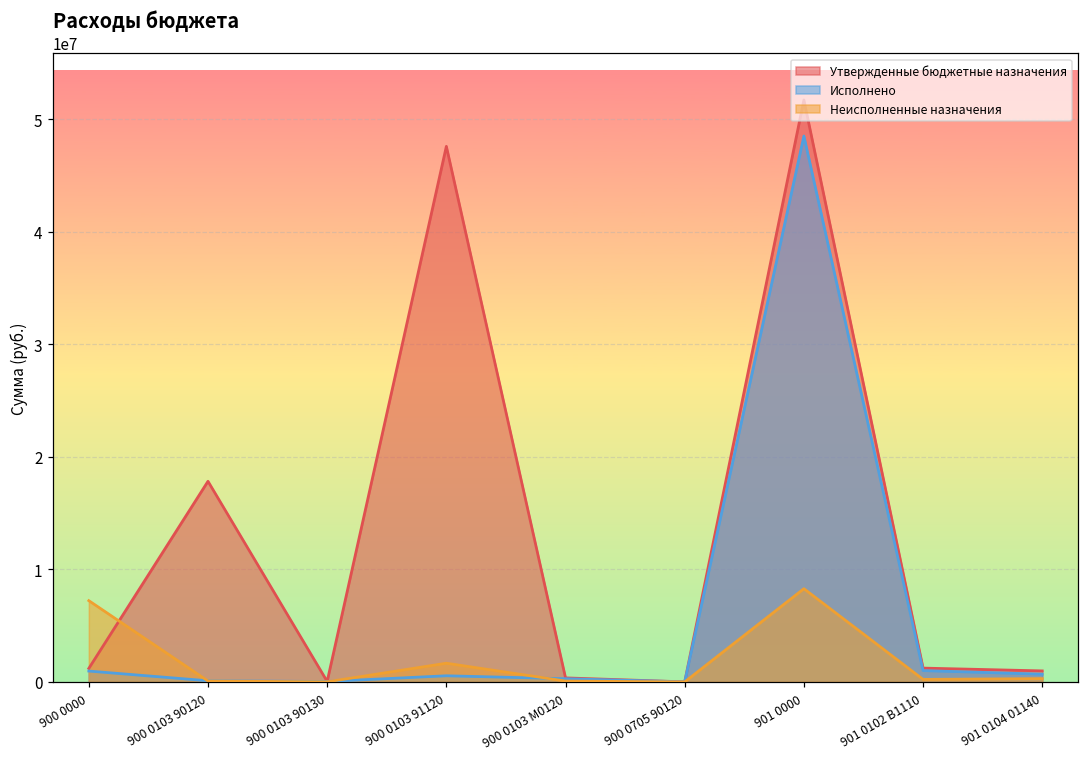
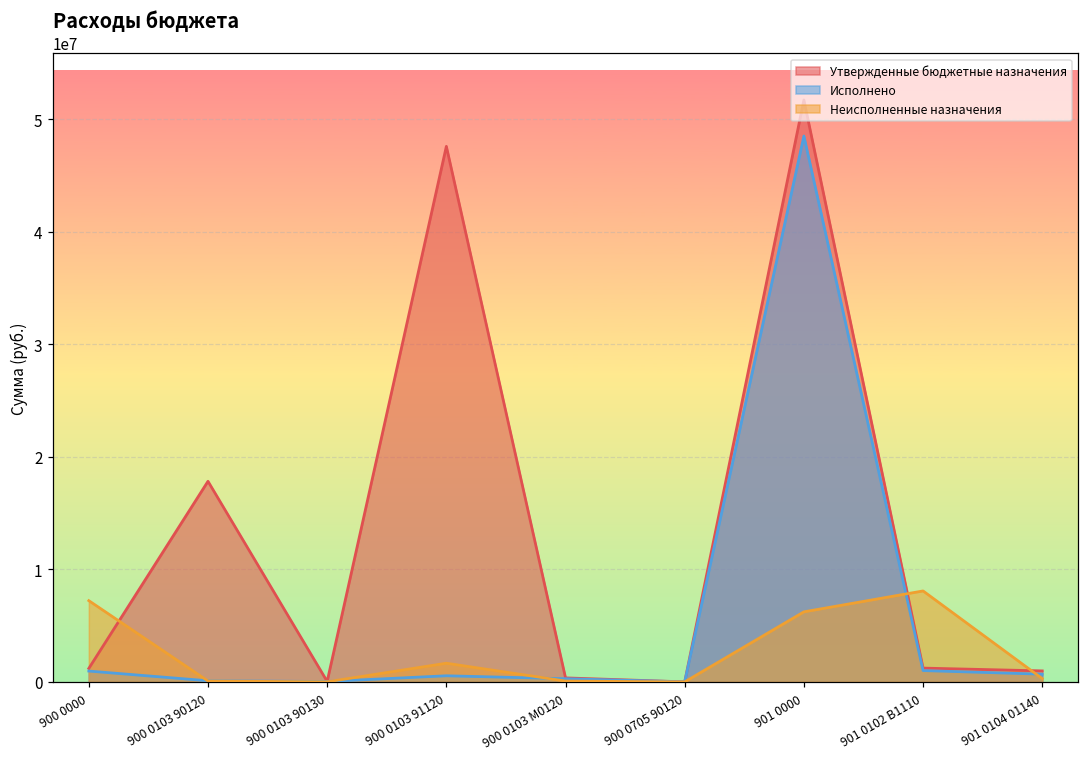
  {
    "Утвержденные бюджетные назначения": {
      "900 0103 90120": 17800000,
      "900 0103 91120": 47600000,
      "901 0104 01140": 1000000
    },
    "Исполнено": {
      "900 0103 91120": 500000,
      "901 0000": 48500000,
      "901 0104 01140": 700000
    },
    "Неисполненные назначения": {
      "900 0000": 7200000,
      "900 0103 91120": 1700000,
-     "901 0000": 8300000,
-     "901 0102 В1110": 200000,
+     "901 0000": 6200000,
+     "901 0102 В1110": 8100000,
      "901 0104 01140": 300000
    }
  }
